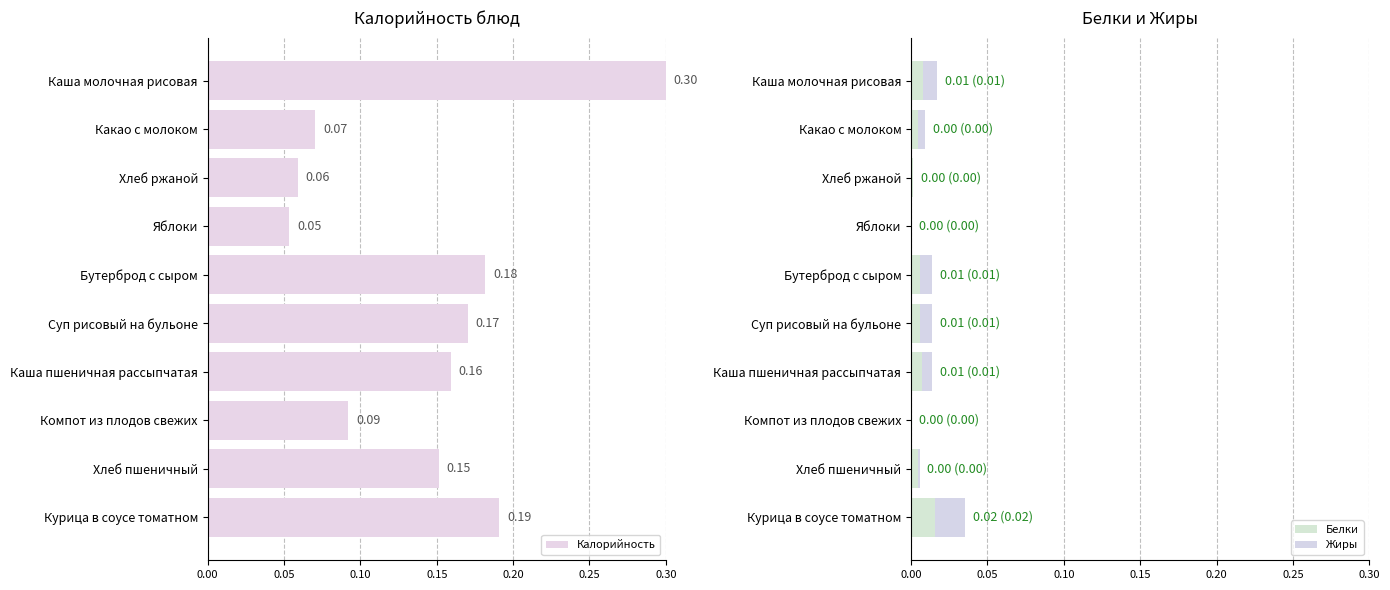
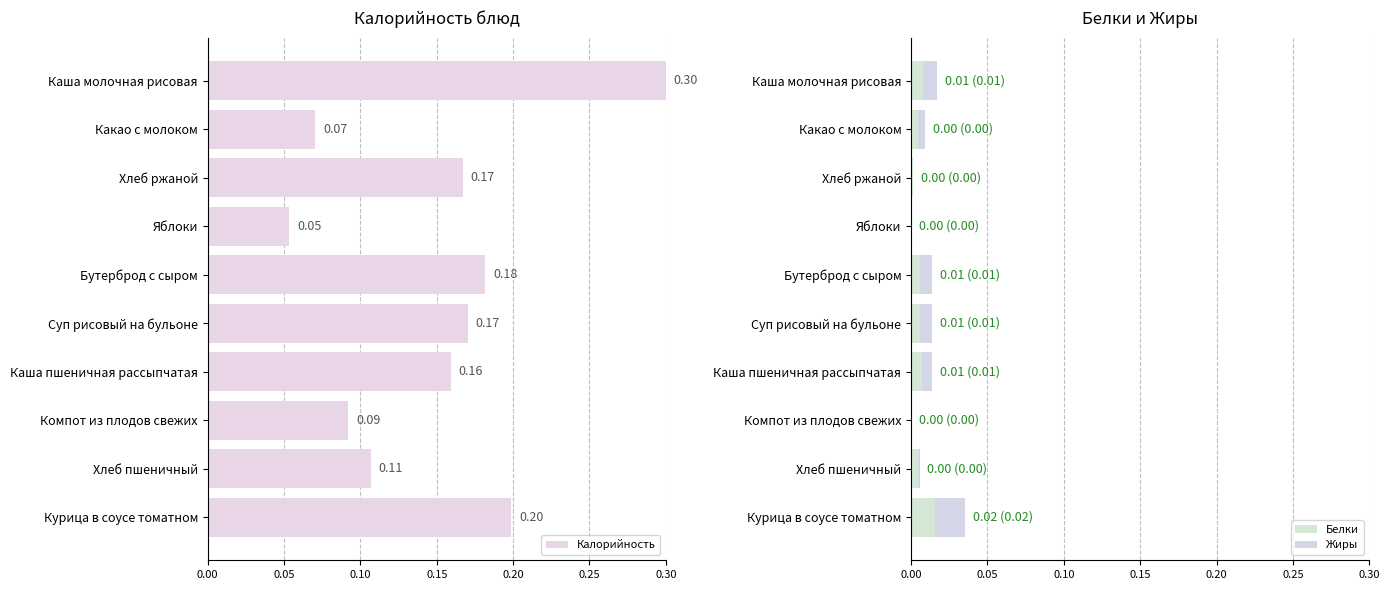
  {
    "Калорийность блюд": {
      "Каша молочная рисовая": 0.30,
      "Какао с молоком": 0.07,
-     "Хлеб ржаной": 0.06,
+     "Хлеб ржаной": 0.17,
      "Яблоки": 0.05,
      "Бутерброд с сыром": 0.18,
      "Суп рисовый на бульоне": 0.17,
      "Каша пшеничная рассыпчатая": 0.16,
      "Компот из плодов свежих": 0.09,
-     "Хлеб пшеничный": 0.15,
-     "Курица в соусе томатном": 0.19
+     "Хлеб пшеничный": 0.11,
+     "Курица в соусе томатном": 0.20
    }
  }
